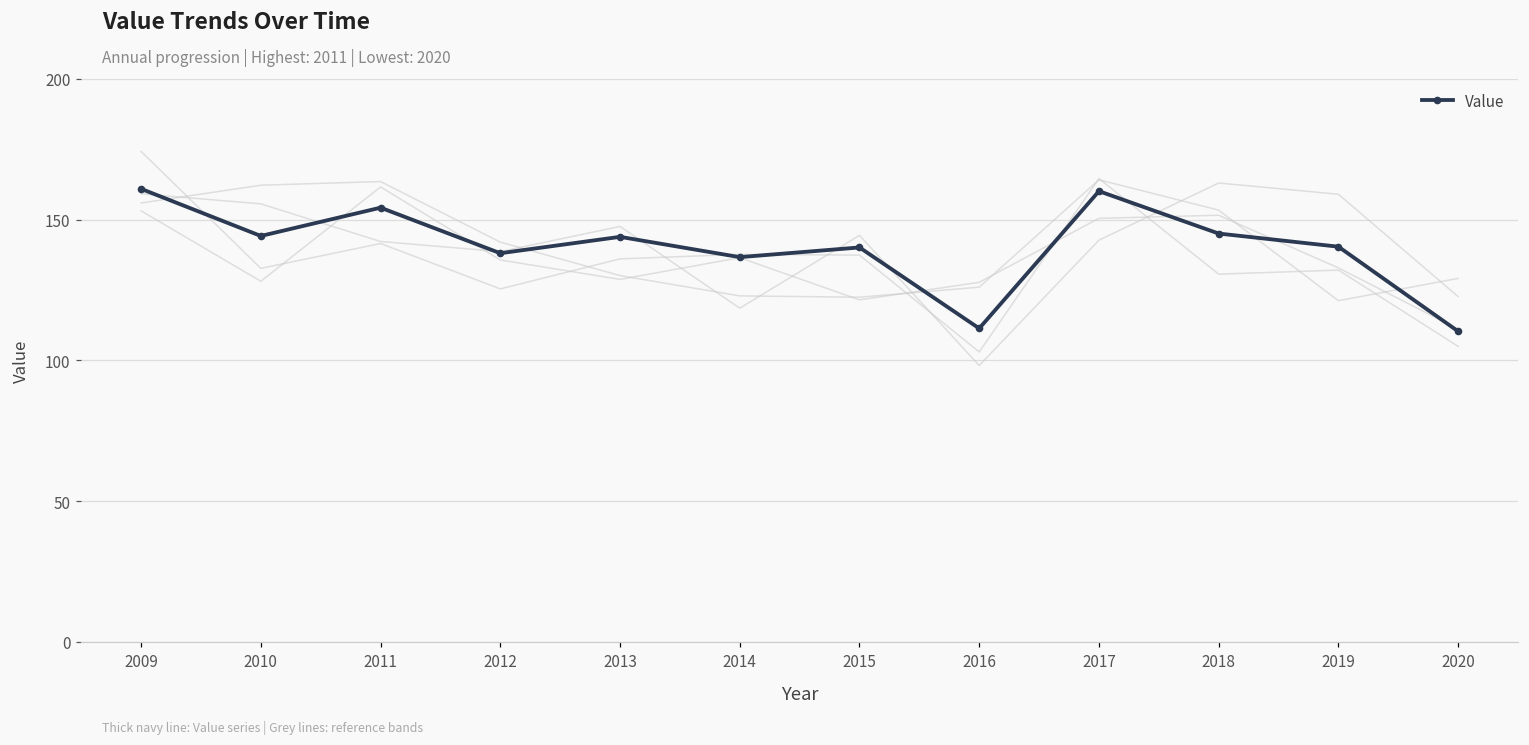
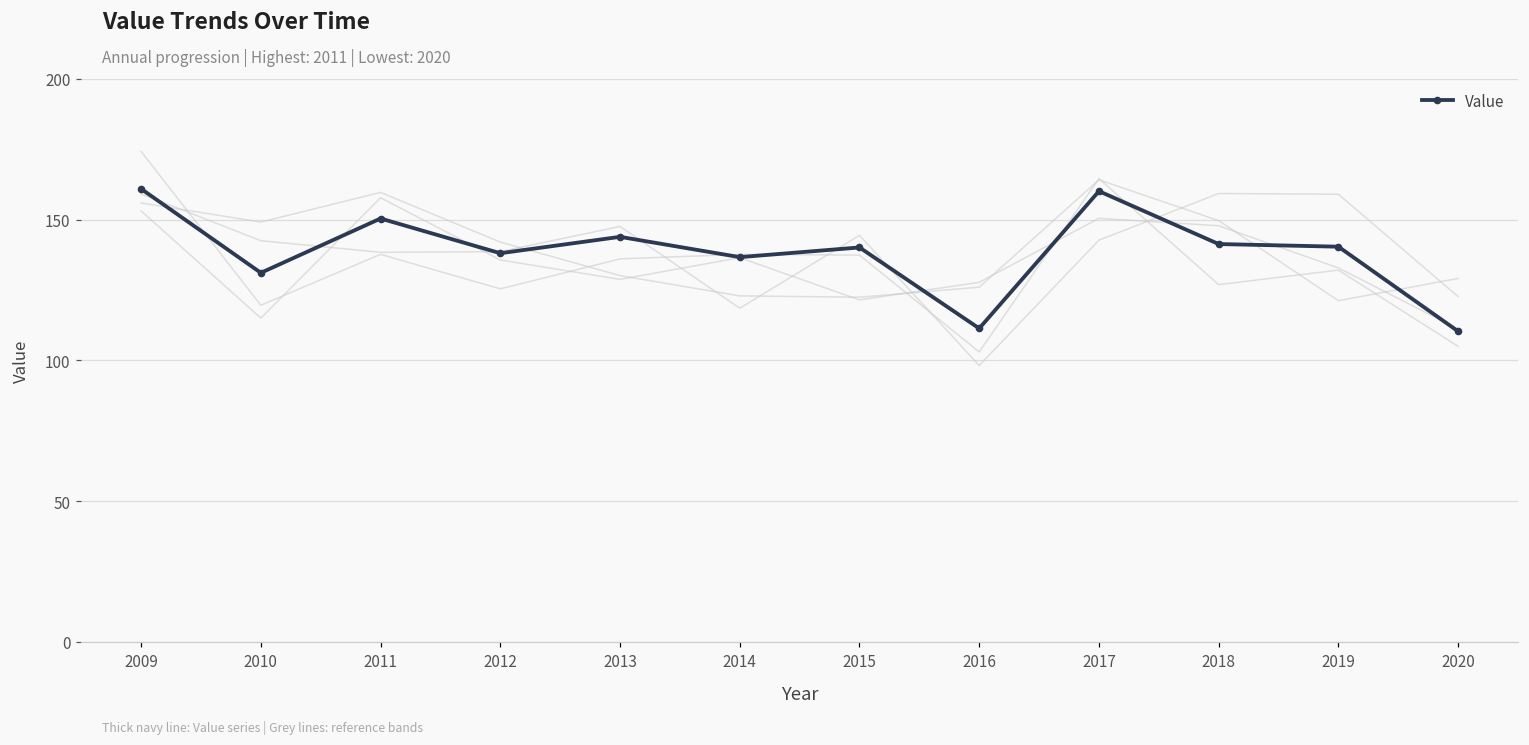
  {
    "Value": {
      "2009": 161,
-     "2010": 144,
-     "2011": 154,
+     "2010": 131,
+     "2011": 150,
      "2013": 144,
      "2015": 140,
      "2016": 111,
      "2017": 160,
-     "2018": 145,
+     "2018": 141,
      "2019": 140
    }
  }
